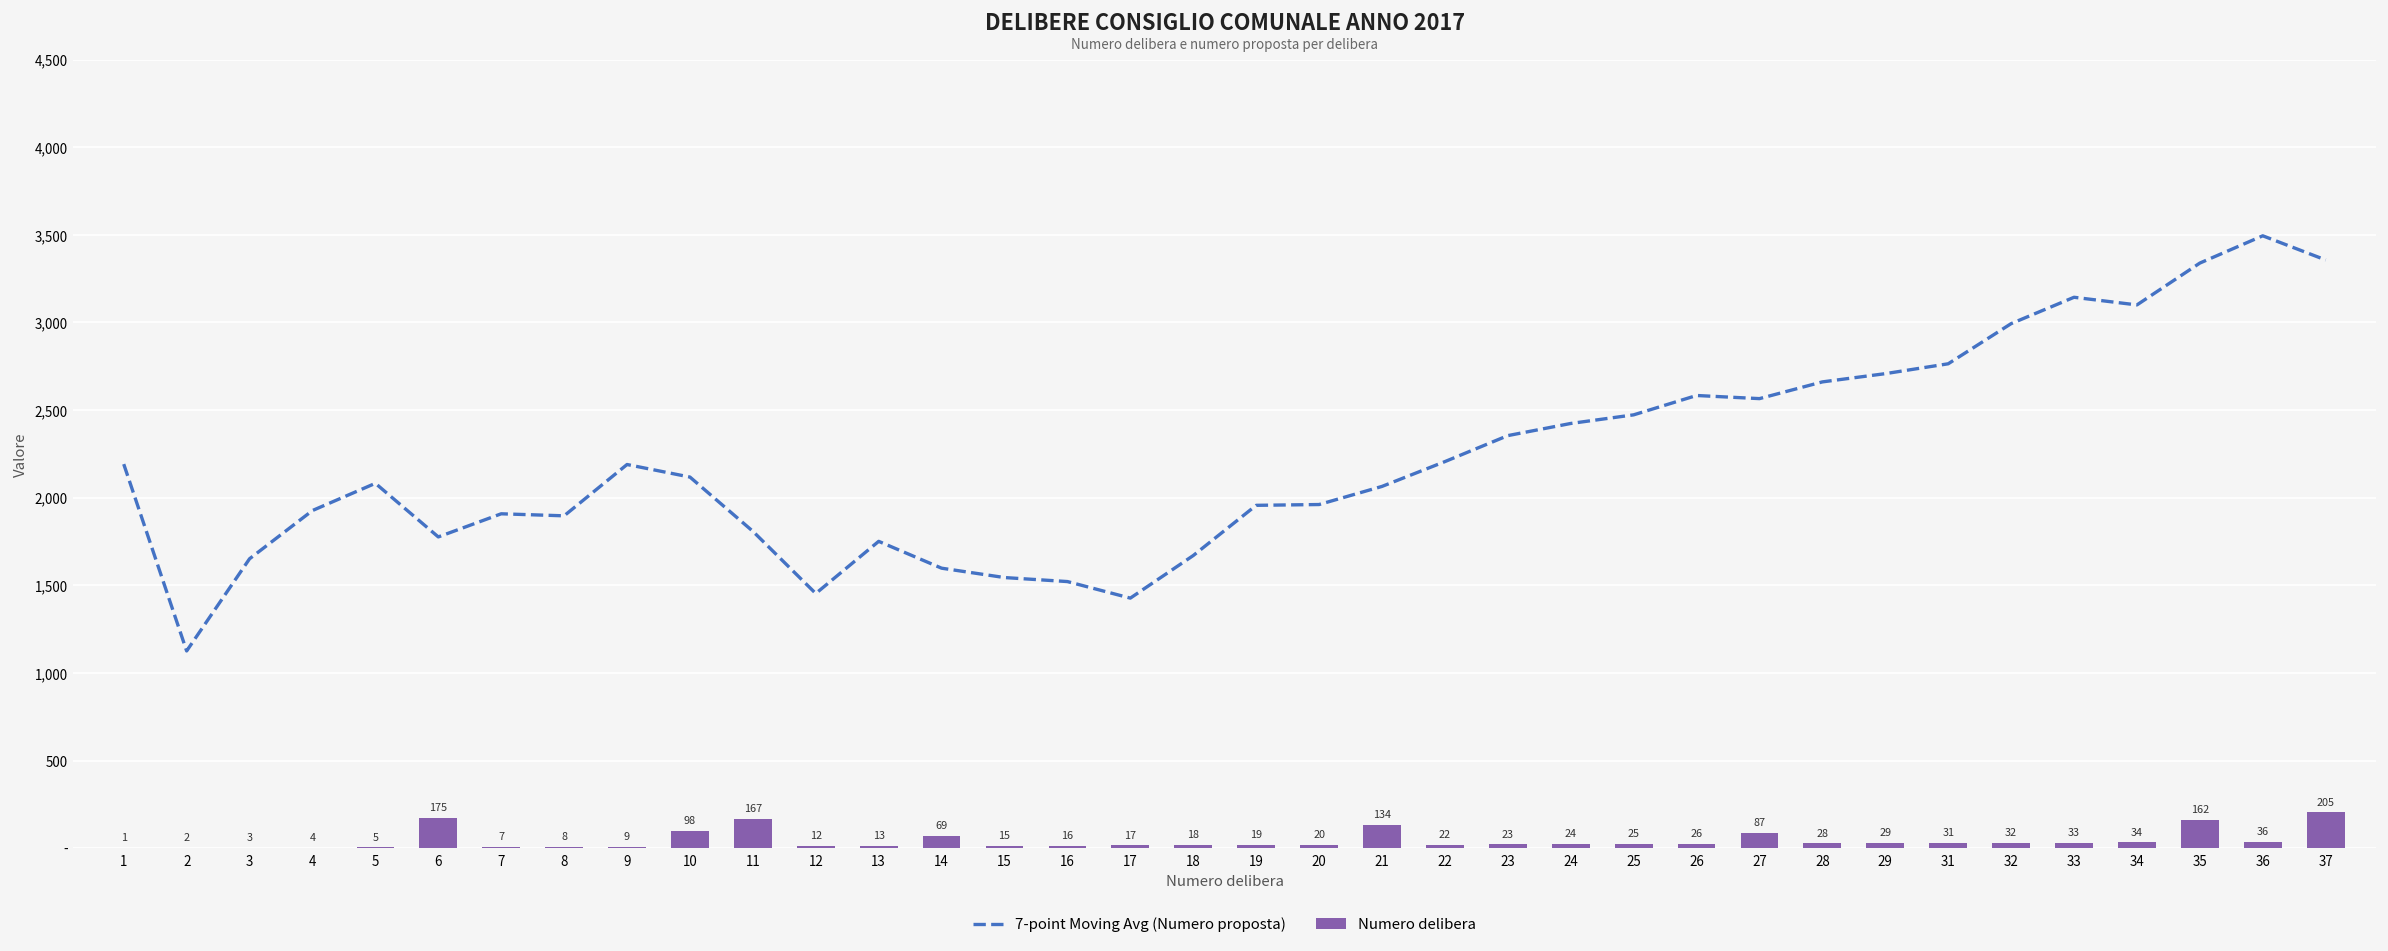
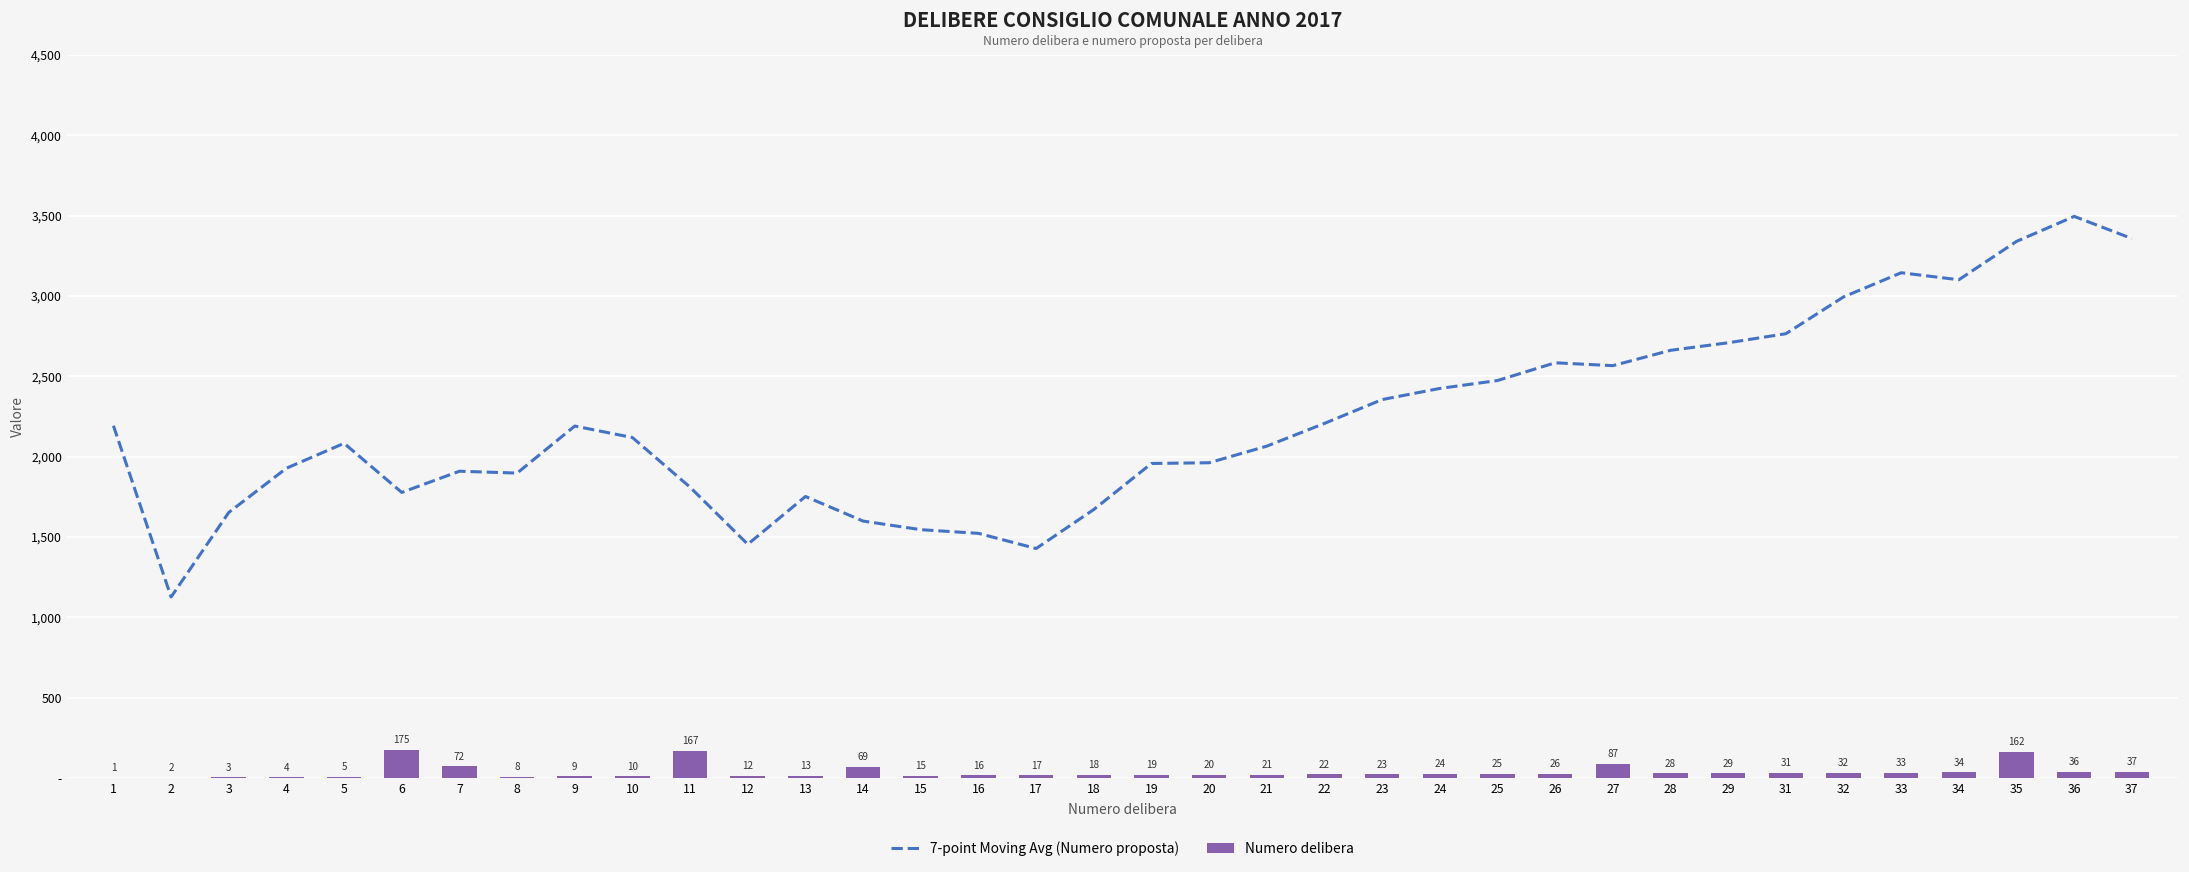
  {
    "Numero delibera": {
      "1": 1,
      "2": 2,
      "3": 3,
      "4": 4,
      "5": 5,
      "6": 175,
-     "7": 7,
+     "7": 72,
      "8": 8,
      "9": 9,
-     "10": 98,
+     "10": 10,
      "11": 167,
      "12": 12,
      "13": 13,
      "14": 69,
      "15": 15,
      "16": 16,
      "17": 17,
      "18": 18,
      "19": 19,
      "20": 20,
-     "21": 134,
+     "21": 21,
      "22": 22,
      "23": 23,
      "24": 24,
      "25": 25,
      "26": 26,
      "27": 87,
      "28": 28,
      "29": 29,
      "31": 31,
      "32": 32,
      "33": 33,
      "34": 34,
      "35": 162,
      "36": 36,
-     "37": 205
+     "37": 37
    }
  }
